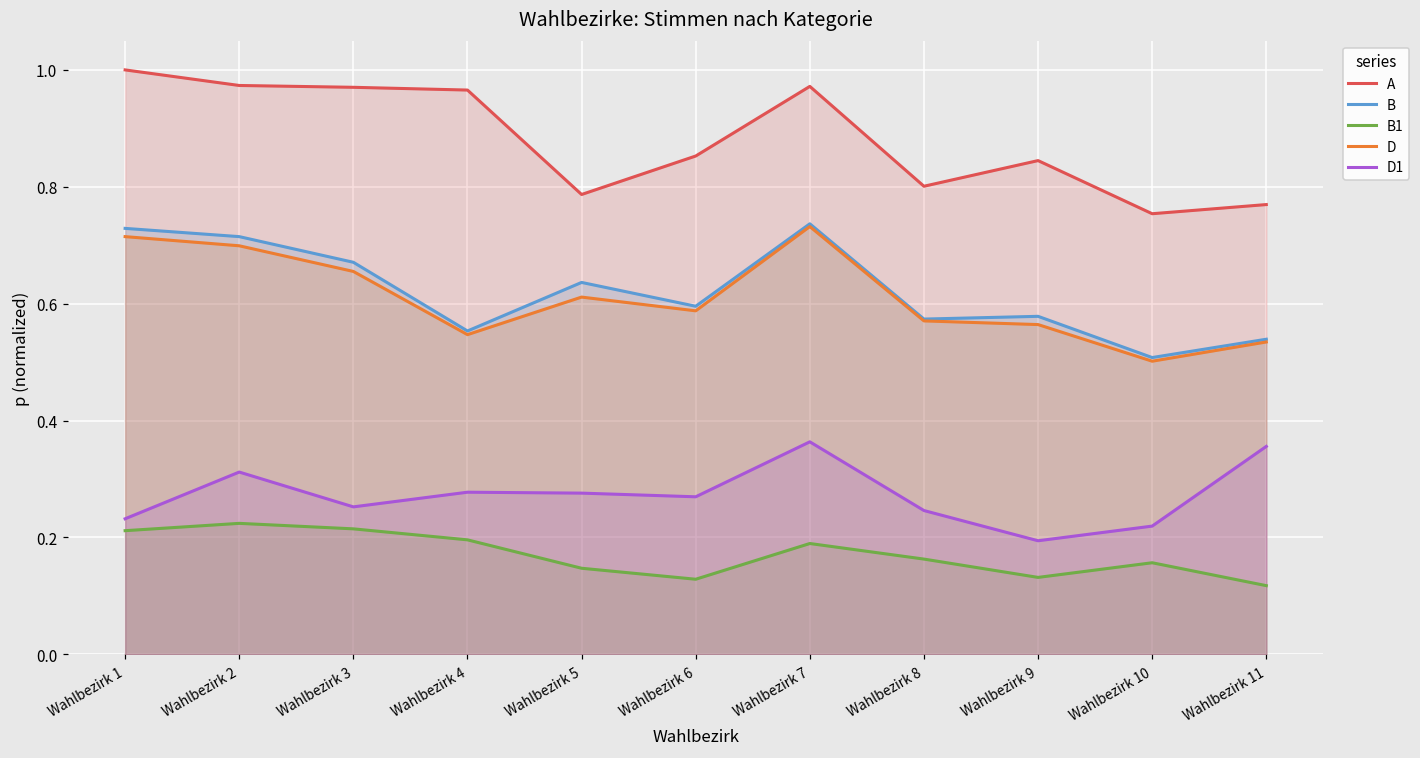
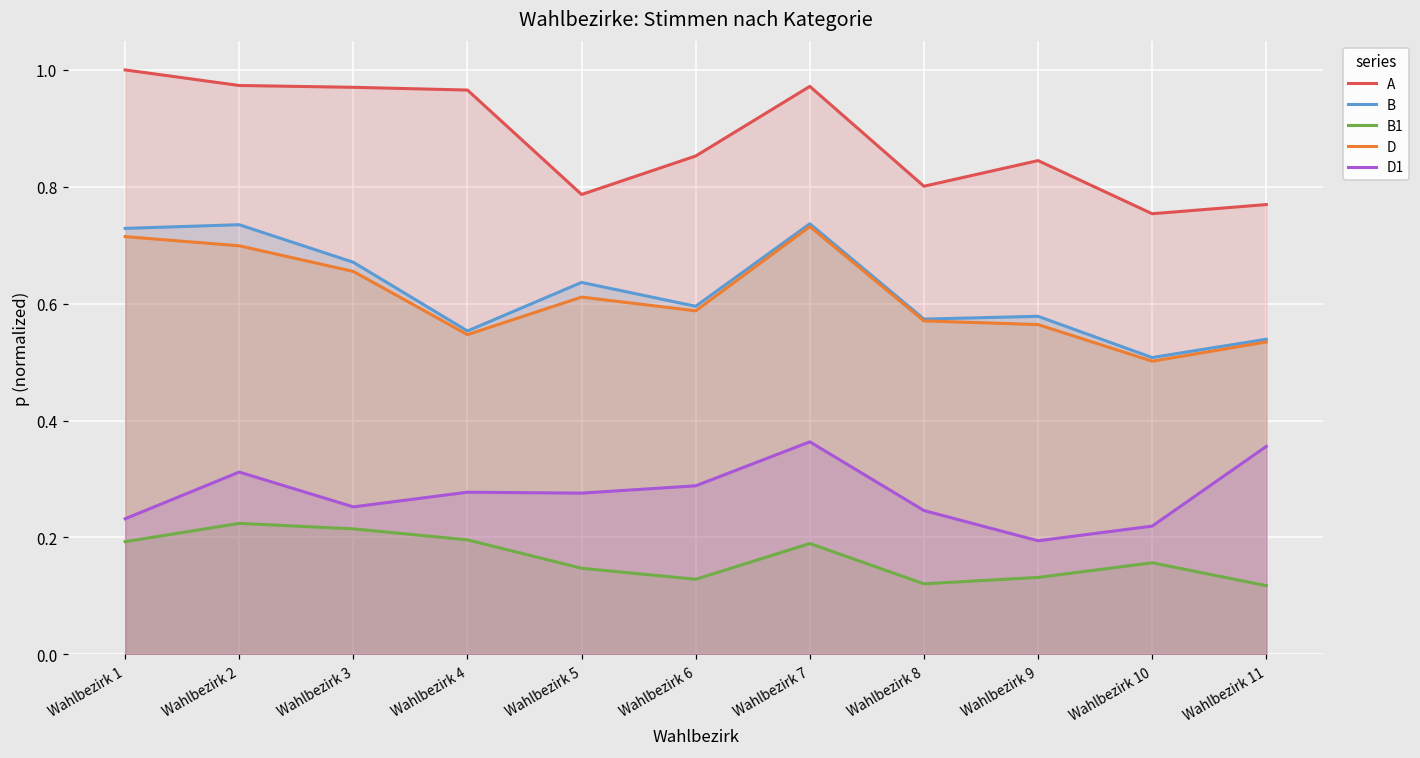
  {
    "B": {
      "Wahlbezirk 1": 0.73,
-     "Wahlbezirk 2": 0.71,
+     "Wahlbezirk 2": 0.74,
      "Wahlbezirk 3": 0.67,
      "Wahlbezirk 4": 0.55,
      "Wahlbezirk 5": 0.64,
      "Wahlbezirk 6": 0.60,
      "Wahlbezirk 9": 0.58,
      "Wahlbezirk 10": 0.51
    },
    "B1": {
-     "Wahlbezirk 1": 0.21,
+     "Wahlbezirk 1": 0.19,
      "Wahlbezirk 2": 0.22,
      "Wahlbezirk 3": 0.21,
      "Wahlbezirk 4": 0.20,
      "Wahlbezirk 5": 0.15,
      "Wahlbezirk 6": 0.13,
      "Wahlbezirk 7": 0.19,
-     "Wahlbezirk 8": 0.16,
+     "Wahlbezirk 8": 0.12,
      "Wahlbezirk 9": 0.13,
      "Wahlbezirk 10": 0.16,
      "Wahlbezirk 11": 0.12
    },
    "D1": {
      "Wahlbezirk 1": 0.23,
      "Wahlbezirk 2": 0.31,
      "Wahlbezirk 3": 0.25,
      "Wahlbezirk 4": 0.28,
      "Wahlbezirk 5": 0.28,
-     "Wahlbezirk 6": 0.27,
+     "Wahlbezirk 6": 0.29,
      "Wahlbezirk 7": 0.36,
      "Wahlbezirk 8": 0.25,
      "Wahlbezirk 9": 0.19,
      "Wahlbezirk 10": 0.22,
      "Wahlbezirk 11": 0.36
    }
  }
